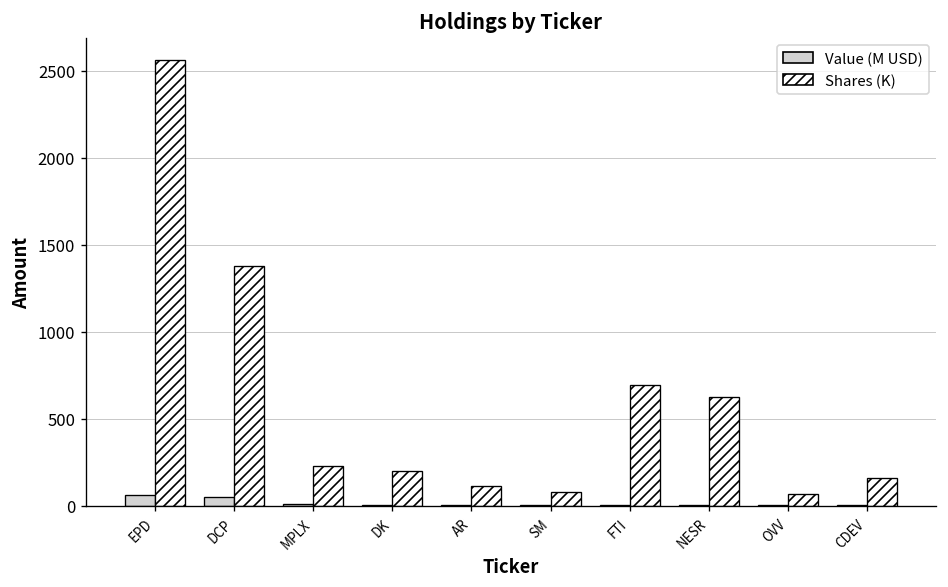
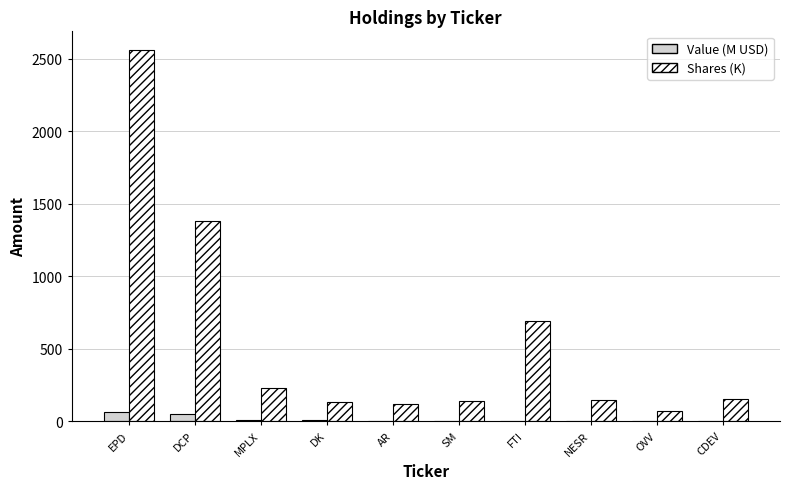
  {
    "Value (M USD)": {
      "EPD": 60,
      "DCP": 50
    },
    "Shares (K)": {
      "EPD": 2560,
      "DCP": 1380,
      "MPLX": 230,
-     "DK": 200,
+     "DK": 130,
      "AR": 120,
-     "SM": 80,
+     "SM": 140,
      "FTI": 690,
-     "NESR": 630,
+     "NESR": 140,
      "OVV": 70,
      "CDEV": 160
    }
  }
